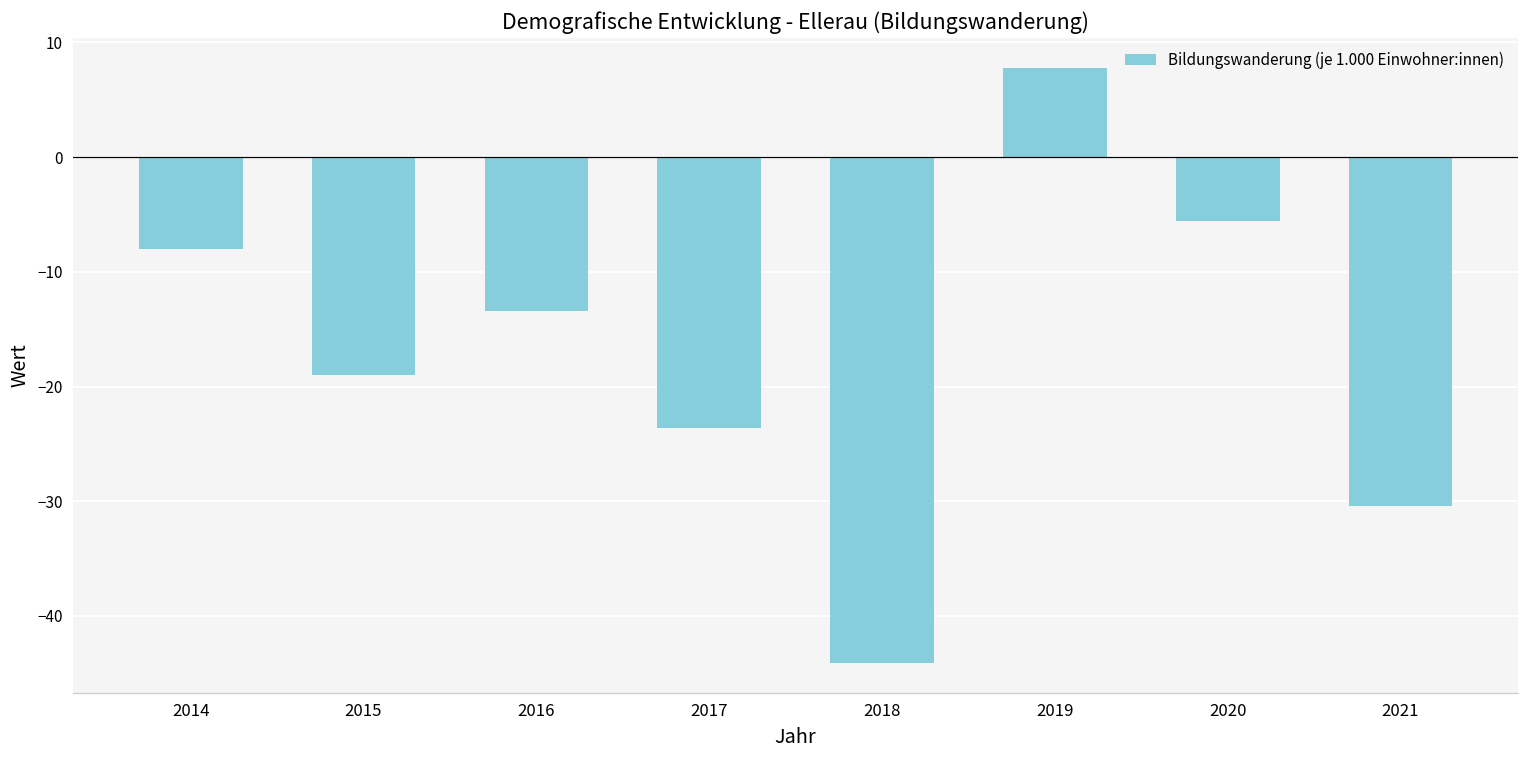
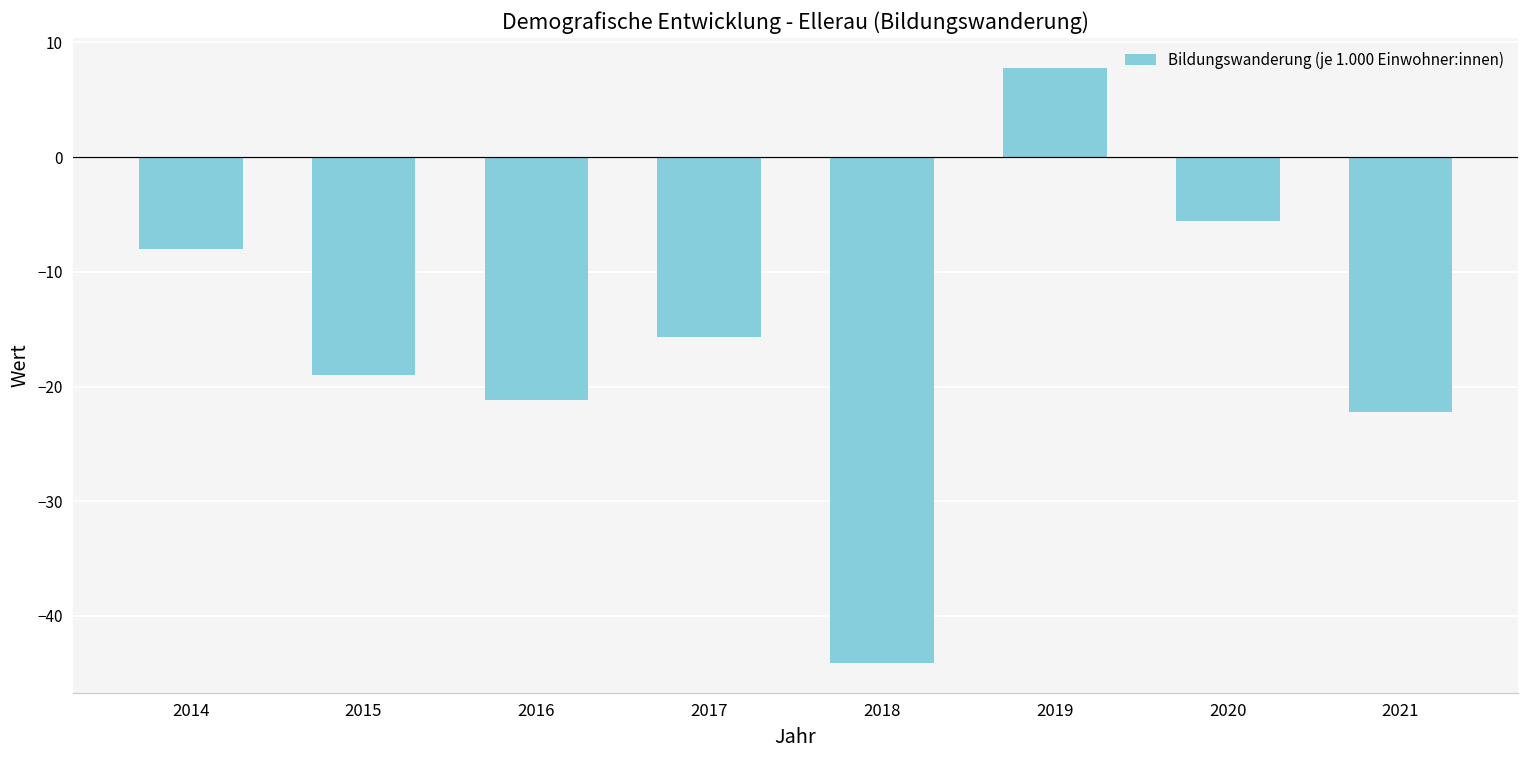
  {
    "2014": -8.0,
    "2015": -19.0,
-   "2016": -13.4,
-   "2017": -23.6,
+   "2016": -21.2,
+   "2017": -15.7,
    "2018": -44.1,
    "2019": 7.8,
    "2020": -5.6,
-   "2021": -30.4
+   "2021": -22.2
  }
